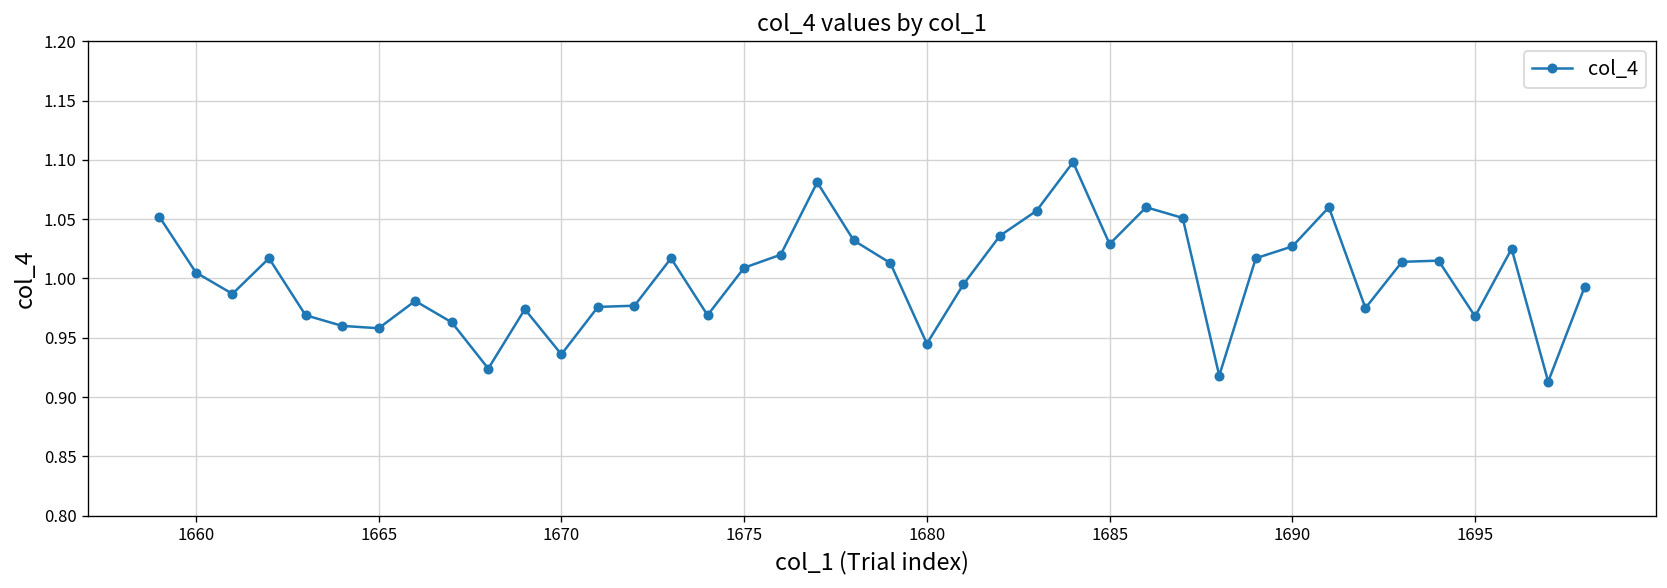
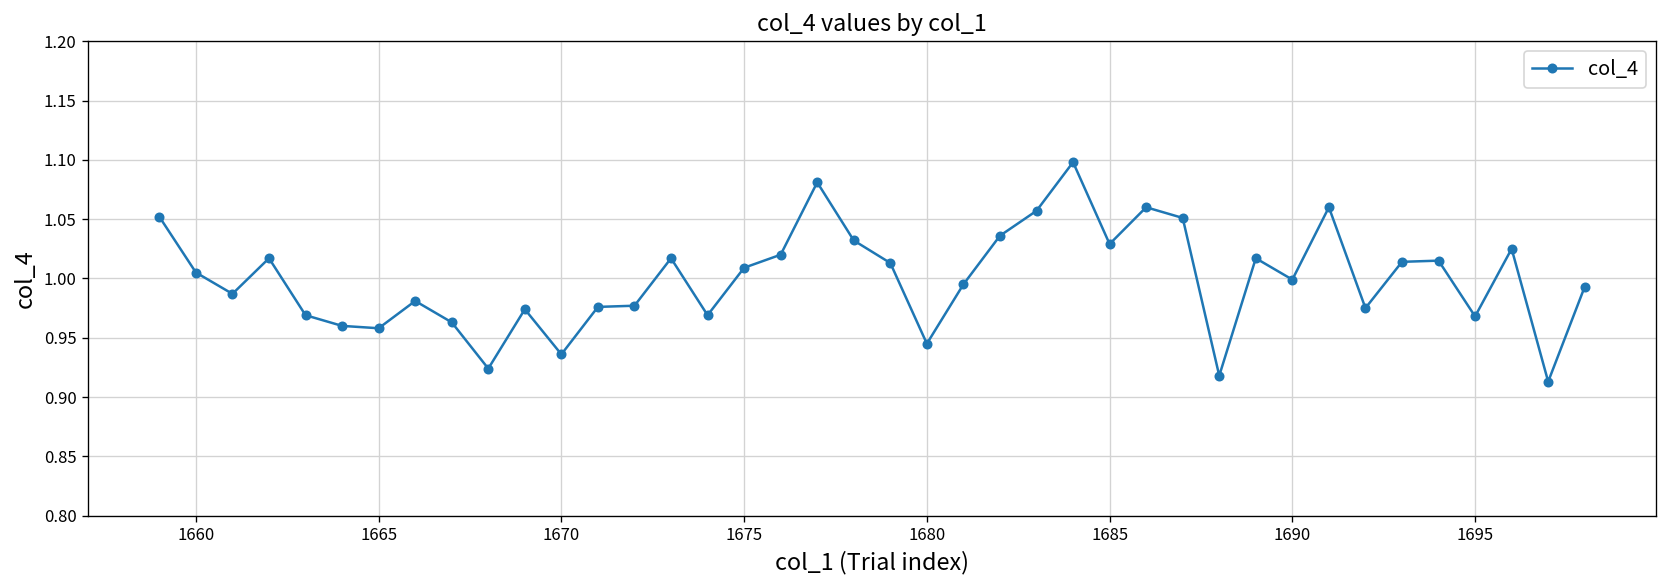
  {
    "1660": 1.01,
    "1665": 0.96,
    "1670": 0.94,
    "1675": 1.01,
    "1680": 0.95,
    "1685": 1.03,
-   "1690": 1.03,
+   "1690": 1.00,
    "1695": 0.97
  }
